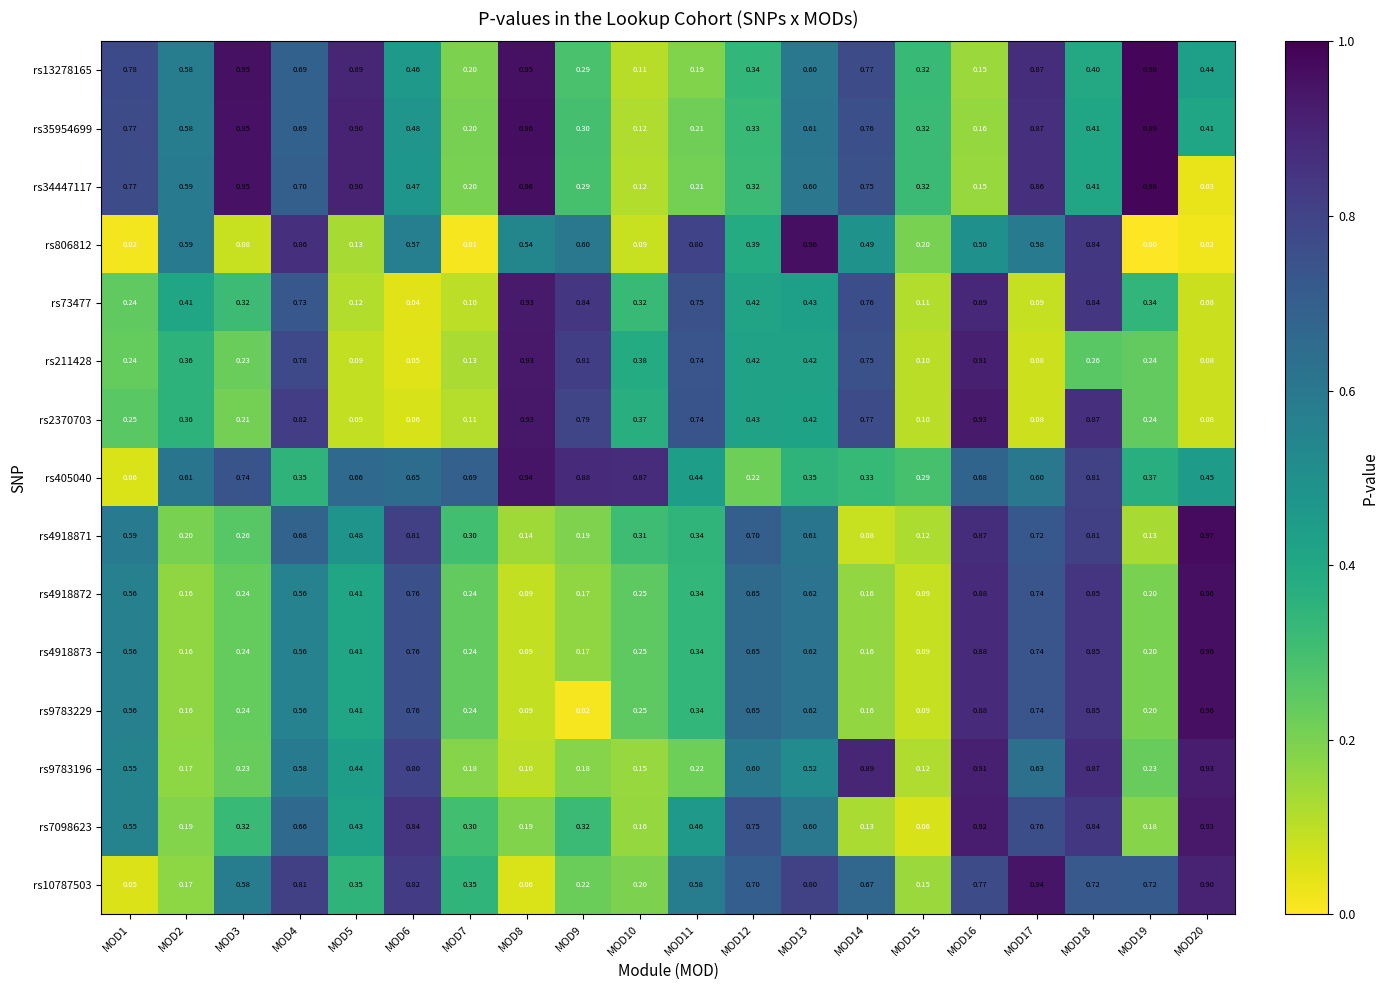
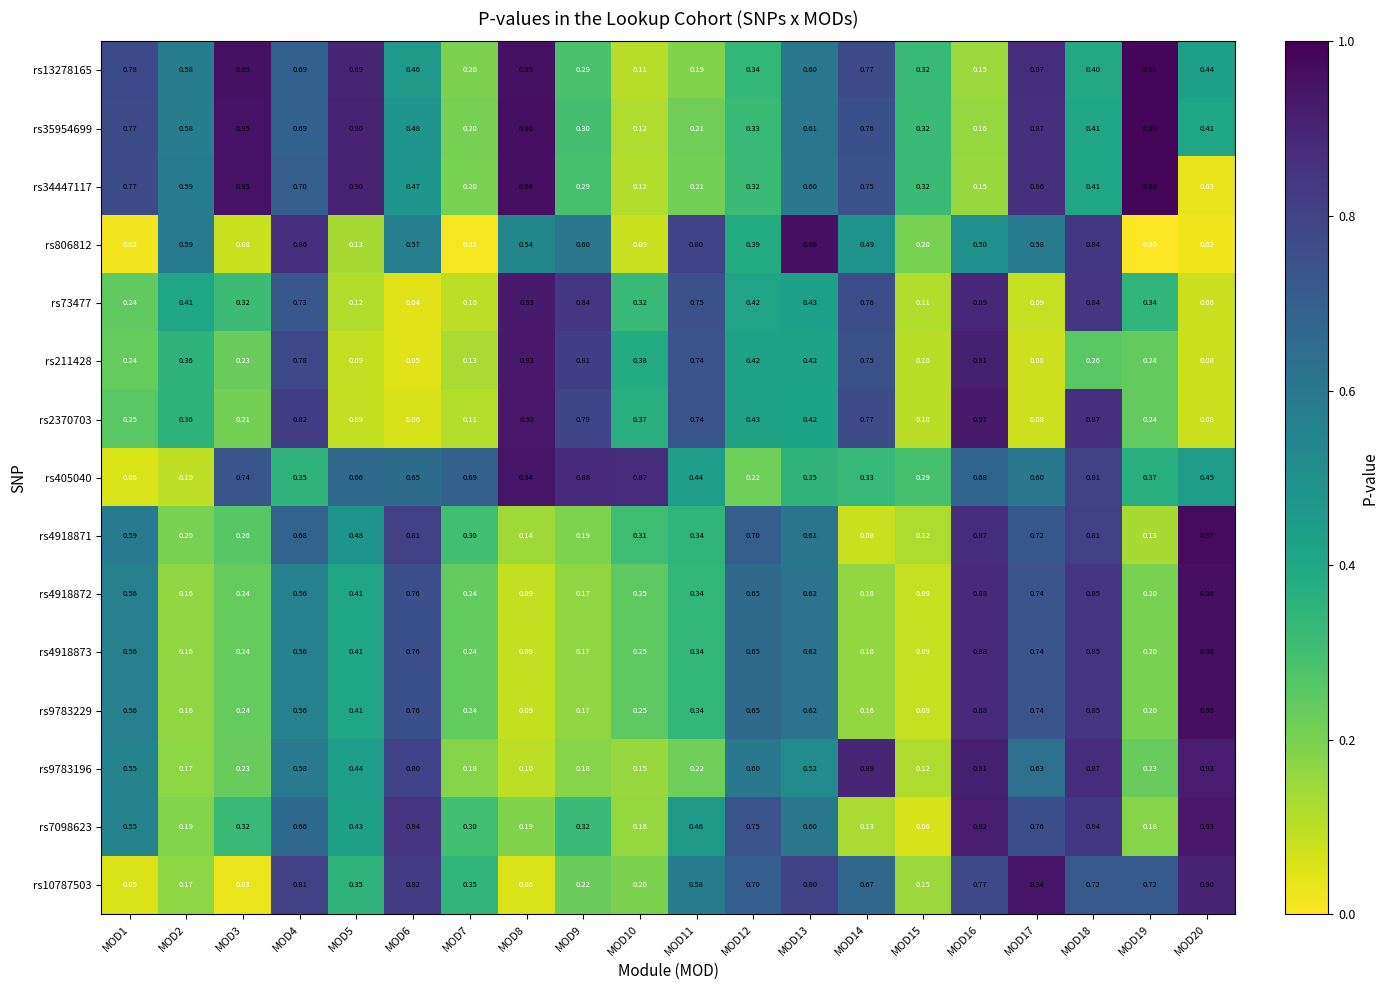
  {
    "rs405040": {
      "MOD1": 0.06,
-     "MOD2": 0.61,
+     "MOD2": 0.10,
      "MOD3": 0.74,
      "MOD4": 0.35,
      "MOD5": 0.66,
      "MOD6": 0.65,
      "MOD7": 0.69,
      "MOD8": 0.94,
      "MOD9": 0.88,
      "MOD10": 0.87,
      "MOD11": 0.44,
      "MOD12": 0.22,
      "MOD13": 0.35,
      "MOD14": 0.33,
      "MOD15": 0.29,
      "MOD16": 0.68,
      "MOD17": 0.60,
      "MOD18": 0.81,
      "MOD19": 0.37,
      "MOD20": 0.45
    },
    "rs9783229": {
      "MOD1": 0.56,
      "MOD2": 0.16,
      "MOD3": 0.24,
      "MOD4": 0.56,
      "MOD5": 0.41,
      "MOD6": 0.76,
      "MOD7": 0.24,
      "MOD8": 0.09,
-     "MOD9": 0.02,
+     "MOD9": 0.17,
      "MOD10": 0.25,
      "MOD11": 0.34,
      "MOD12": 0.65,
      "MOD13": 0.62,
      "MOD14": 0.16,
      "MOD15": 0.09,
      "MOD16": 0.88,
      "MOD17": 0.74,
      "MOD18": 0.85,
      "MOD19": 0.20,
      "MOD20": 0.96
    },
    "rs10787503": {
      "MOD1": 0.05,
      "MOD2": 0.17,
-     "MOD3": 0.58,
+     "MOD3": 0.03,
      "MOD4": 0.81,
      "MOD5": 0.35,
      "MOD6": 0.82,
      "MOD7": 0.35,
      "MOD8": 0.06,
      "MOD9": 0.22,
      "MOD10": 0.20,
      "MOD11": 0.58,
      "MOD12": 0.70,
      "MOD13": 0.80,
      "MOD14": 0.67,
      "MOD15": 0.15,
      "MOD16": 0.77,
      "MOD17": 0.94,
      "MOD18": 0.72,
      "MOD19": 0.72,
      "MOD20": 0.90
    }
  }
